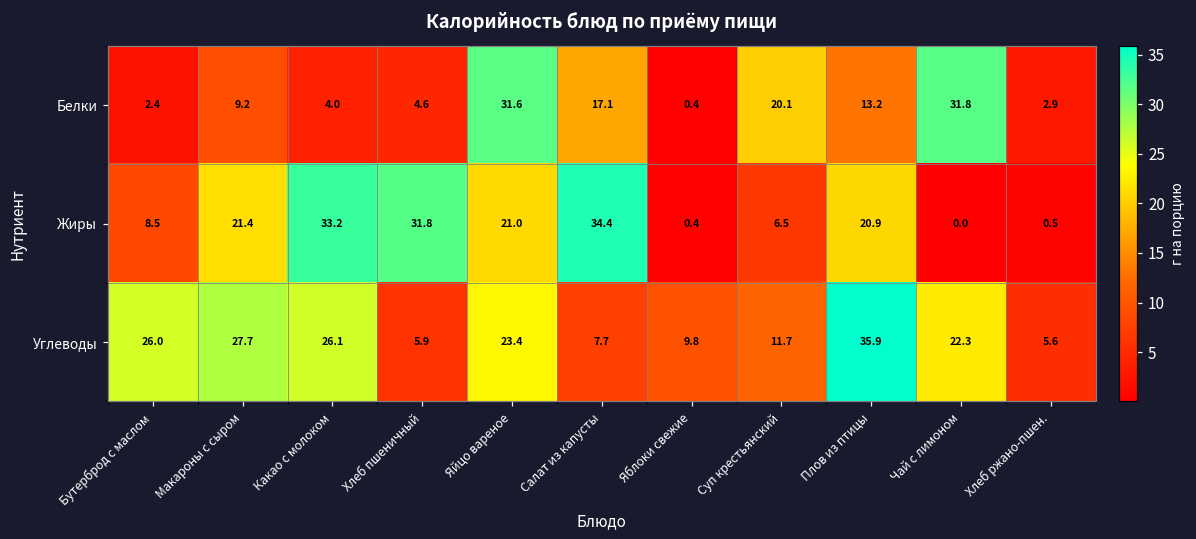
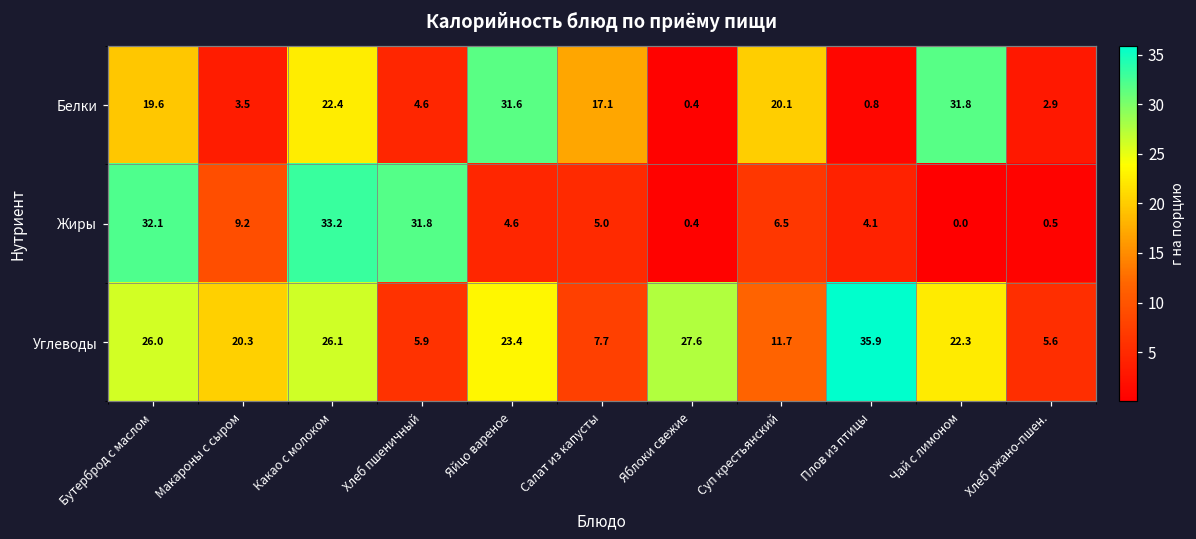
  {
    "Белки": {
-     "Бутерброд с маслом": 2.4,
-     "Макароны с сыром": 9.2,
-     "Какао с молоком": 4.0,
+     "Бутерброд с маслом": 19.6,
+     "Макароны с сыром": 3.5,
+     "Какао с молоком": 22.4,
      "Хлеб пшеничный": 4.6,
      "Яйцо вареное": 31.6,
      "Салат из капусты": 17.1,
      "Яблоки свежие": 0.4,
      "Суп крестьянский": 20.1,
-     "Плов из птицы": 13.2,
+     "Плов из птицы": 0.8,
      "Чай с лимоном": 31.8,
      "Хлеб ржано-пшен.": 2.9
    },
    "Жиры": {
-     "Бутерброд с маслом": 8.5,
-     "Макароны с сыром": 21.4,
+     "Бутерброд с маслом": 32.1,
+     "Макароны с сыром": 9.2,
      "Какао с молоком": 33.2,
      "Хлеб пшеничный": 31.8,
-     "Яйцо вареное": 21.0,
-     "Салат из капусты": 34.4,
+     "Яйцо вареное": 4.6,
+     "Салат из капусты": 5.0,
      "Яблоки свежие": 0.4,
      "Суп крестьянский": 6.5,
-     "Плов из птицы": 20.9,
+     "Плов из птицы": 4.1,
      "Чай с лимоном": 0.0,
      "Хлеб ржано-пшен.": 0.5
    },
    "Углеводы": {
      "Бутерброд с маслом": 26.0,
-     "Макароны с сыром": 27.7,
+     "Макароны с сыром": 20.3,
      "Какао с молоком": 26.1,
      "Хлеб пшеничный": 5.9,
      "Яйцо вареное": 23.4,
      "Салат из капусты": 7.7,
-     "Яблоки свежие": 9.8,
+     "Яблоки свежие": 27.6,
      "Суп крестьянский": 11.7,
      "Плов из птицы": 35.9,
      "Чай с лимоном": 22.3,
      "Хлеб ржано-пшен.": 5.6
    }
  }
